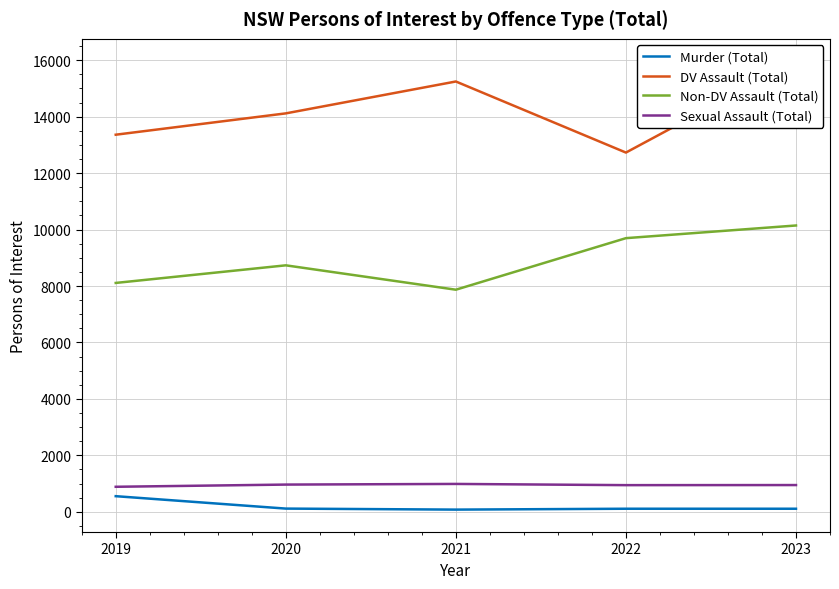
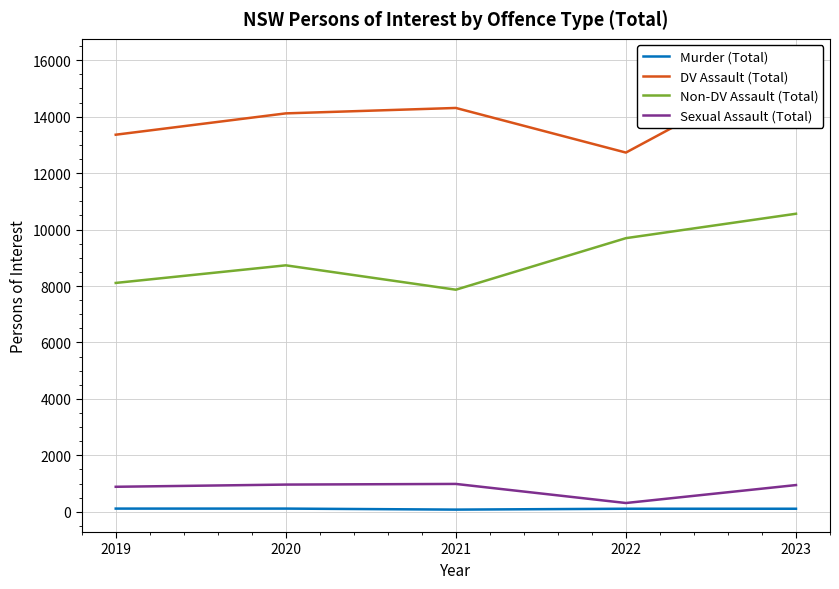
  {
    "Murder (Total)": {
-     "2019": 600,
+     "2019": 100,
      "2020": 100,
      "2021": 100,
      "2022": 100,
      "2023": 100
    },
    "DV Assault (Total)": {
      "2019": 13400,
      "2020": 14100,
-     "2021": 15200,
+     "2021": 14300,
      "2022": 12700
    },
    "Non-DV Assault (Total)": {
      "2019": 8100,
      "2020": 8700,
      "2021": 7900,
      "2022": 9700,
-     "2023": 10100
+     "2023": 10600
    },
    "Sexual Assault (Total)": {
      "2019": 900,
      "2020": 1000,
      "2021": 1000,
-     "2022": 900,
+     "2022": 300,
      "2023": 900
    }
  }
